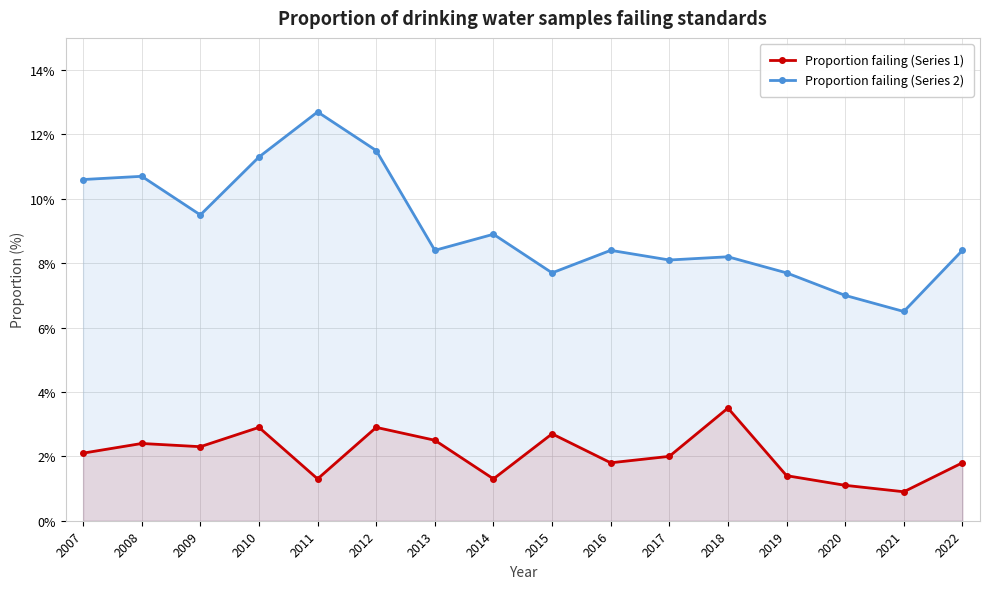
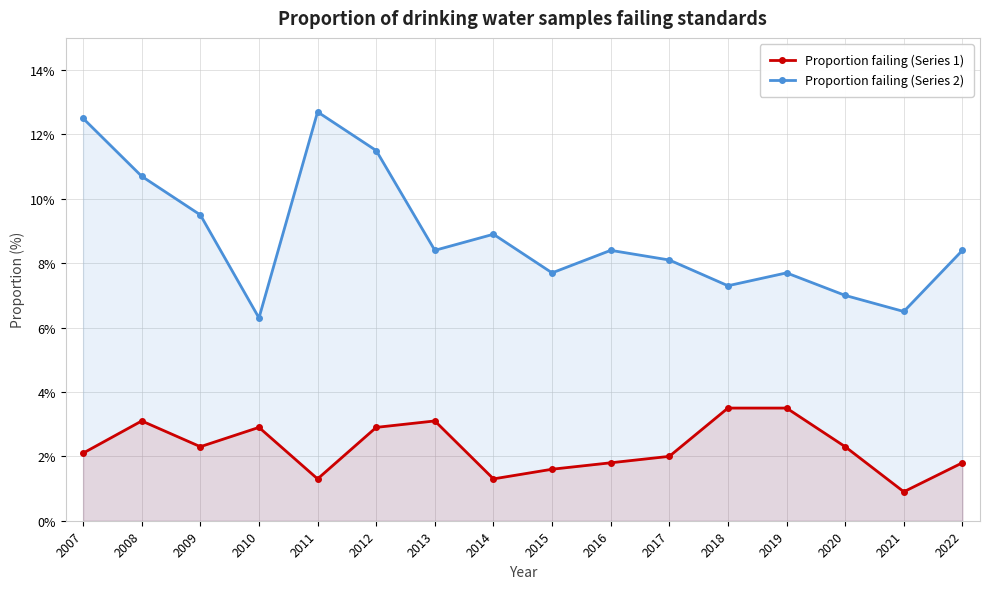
  {
    "Proportion failing (Series 1)": {
      "2007": "2.1%",
-     "2008": "2.4%",
+     "2008": "3.1%",
      "2009": "2.3%",
      "2010": "2.9%",
      "2011": "1.3%",
      "2012": "2.9%",
-     "2013": "2.5%",
+     "2013": "3.1%",
      "2014": "1.3%",
-     "2015": "2.7%",
+     "2015": "1.6%",
      "2016": "1.8%",
      "2017": "2.0%",
      "2018": "3.5%",
-     "2019": "1.4%",
-     "2020": "1.1%",
+     "2019": "3.5%",
+     "2020": "2.3%",
      "2021": "0.9%",
      "2022": "1.8%"
    },
    "Proportion failing (Series 2)": {
-     "2007": "10.6%",
+     "2007": "12.5%",
      "2008": "10.7%",
      "2009": "9.5%",
-     "2010": "11.3%",
+     "2010": "6.3%",
      "2011": "12.7%",
      "2012": "11.5%",
      "2013": "8.4%",
      "2014": "8.9%",
      "2015": "7.7%",
      "2016": "8.4%",
      "2017": "8.1%",
-     "2018": "8.2%",
+     "2018": "7.3%",
      "2019": "7.7%",
      "2020": "7.0%",
      "2021": "6.5%",
      "2022": "8.4%"
    }
  }
